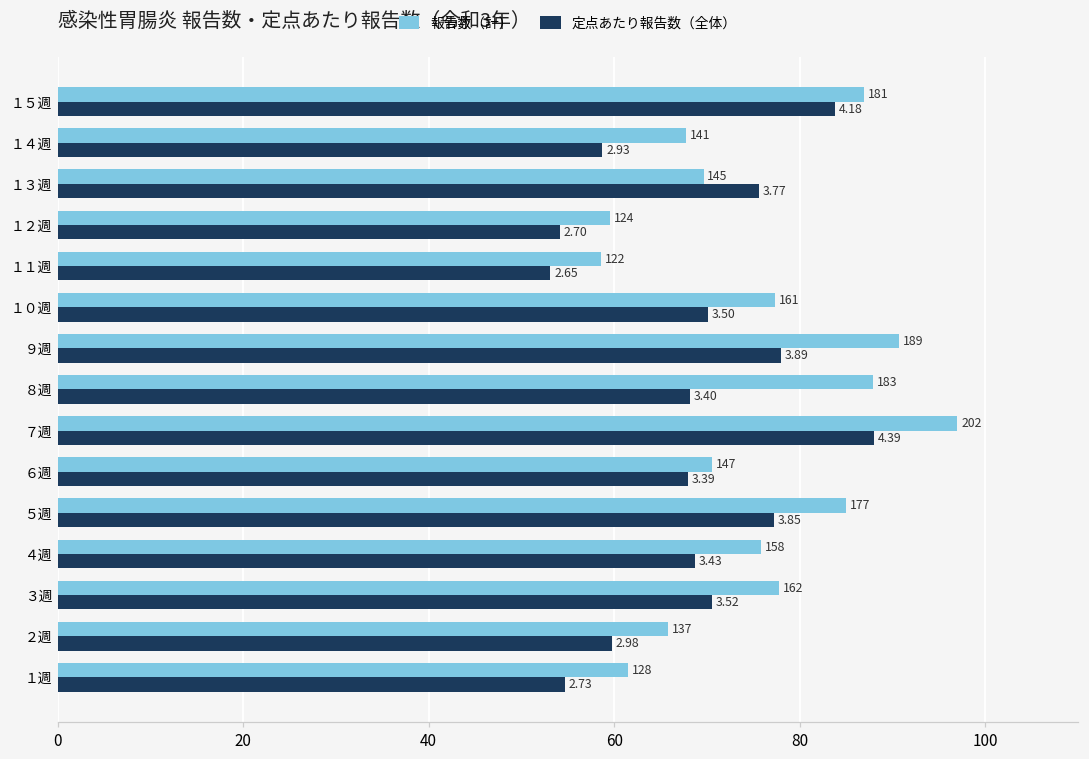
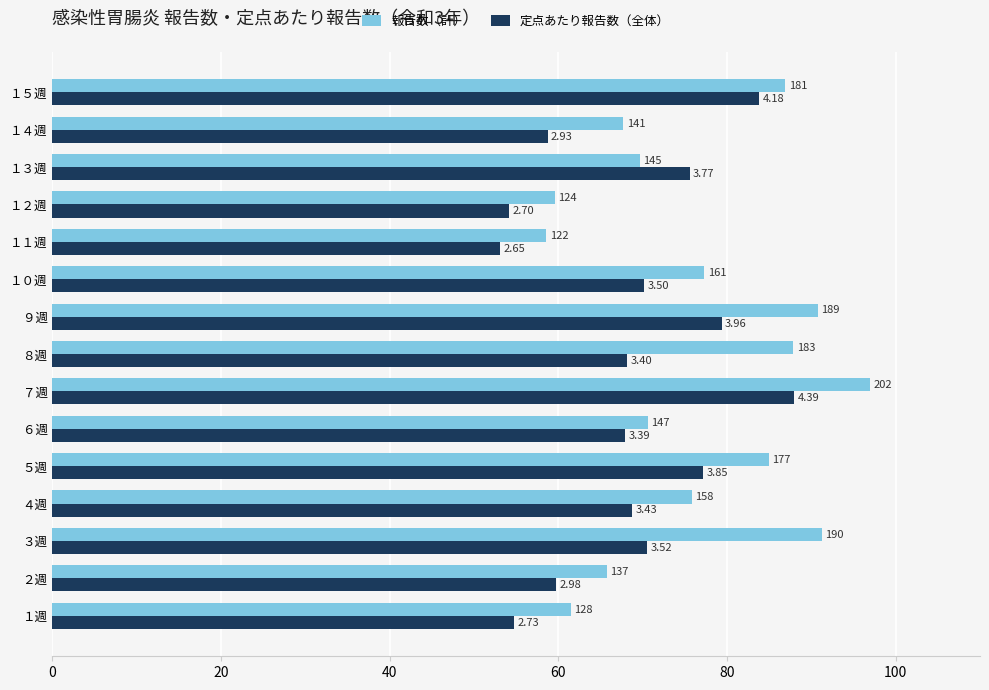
  {
    "報告数（計）": {
-     "３週": 162
+     "３週": 190
    },
    "定点あたり報告数（全体）": {
-     "９週": 3.89
+     "９週": 3.96
    }
  }
